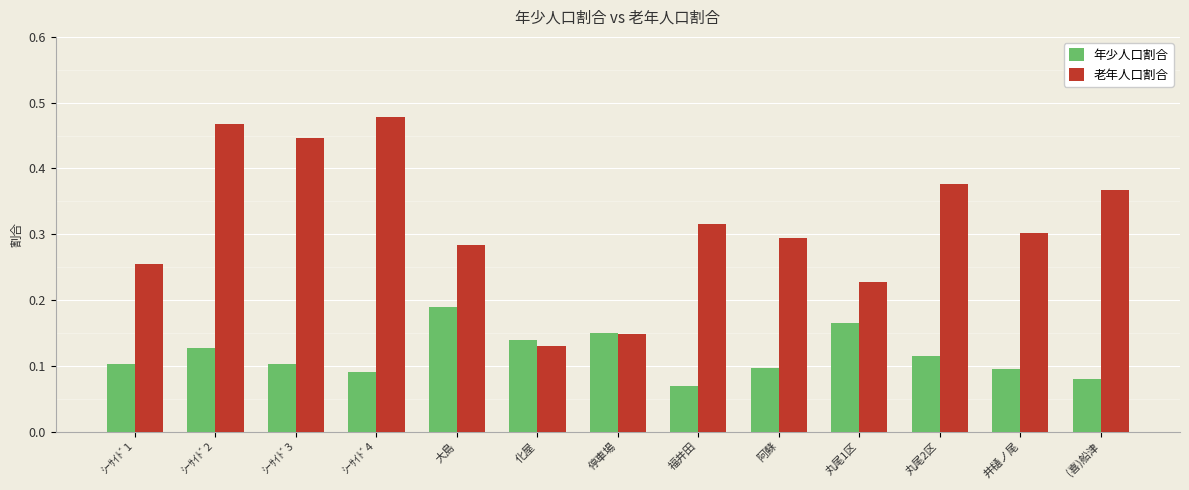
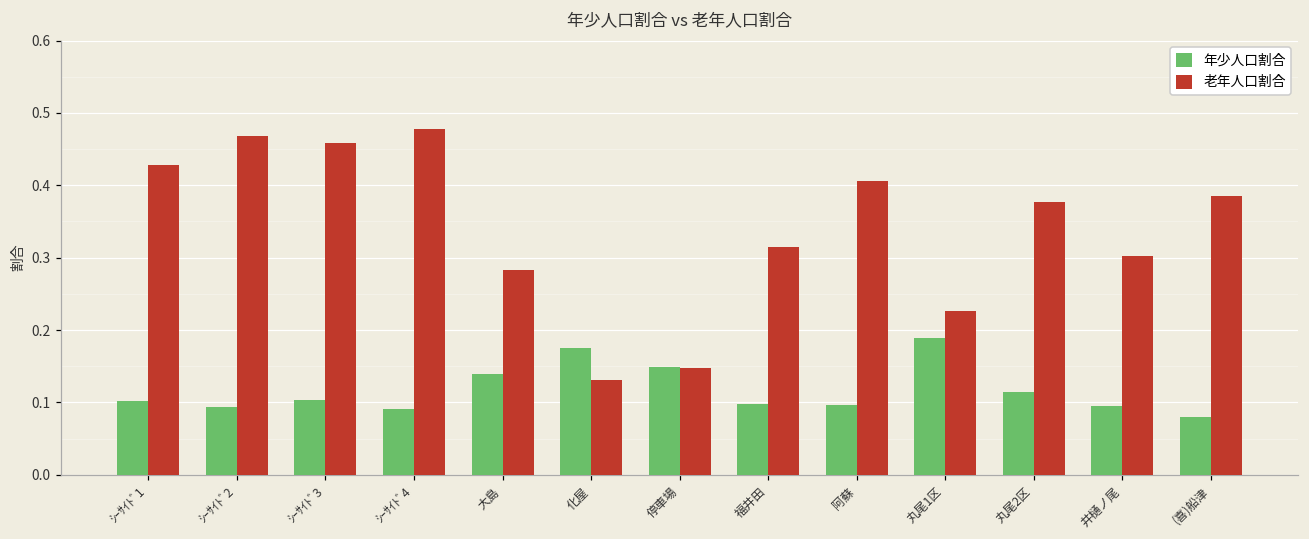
  {
    "年少人口割合": {
      "ｼｰｻｲﾄﾞ1": 0.10,
-     "ｼｰｻｲﾄﾞ2": 0.13,
+     "ｼｰｻｲﾄﾞ2": 0.09,
      "ｼｰｻｲﾄﾞ3": 0.10,
      "ｼｰｻｲﾄﾞ4": 0.09,
-     "大島": 0.19,
-     "化屋": 0.14,
+     "大島": 0.14,
+     "化屋": 0.18,
      "停車場": 0.15,
-     "福井田": 0.07,
+     "福井田": 0.10,
      "阿蘇": 0.10,
-     "丸尾1区": 0.17,
+     "丸尾1区": 0.19,
      "丸尾2区": 0.11,
      "井樋ノ尾": 0.10,
      "(喜)船津": 0.08
    },
    "老年人口割合": {
-     "ｼｰｻｲﾄﾞ1": 0.25,
+     "ｼｰｻｲﾄﾞ1": 0.43,
      "ｼｰｻｲﾄﾞ2": 0.47,
-     "ｼｰｻｲﾄﾞ3": 0.45,
+     "ｼｰｻｲﾄﾞ3": 0.46,
      "ｼｰｻｲﾄﾞ4": 0.48,
      "大島": 0.28,
      "化屋": 0.13,
      "停車場": 0.15,
      "福井田": 0.31,
-     "阿蘇": 0.29,
+     "阿蘇": 0.41,
      "丸尾1区": 0.23,
      "丸尾2区": 0.38,
      "井樋ノ尾": 0.30,
-     "(喜)船津": 0.37
+     "(喜)船津": 0.39
    }
  }
